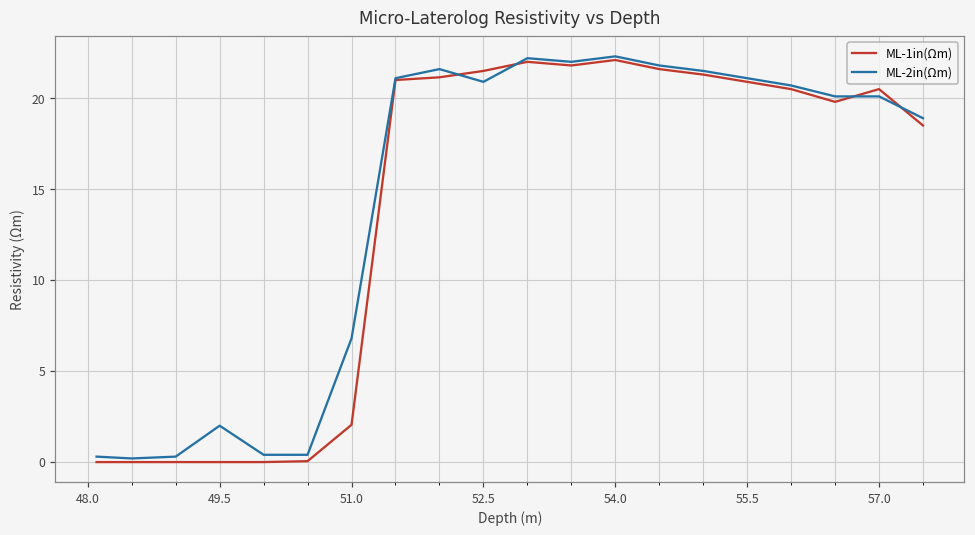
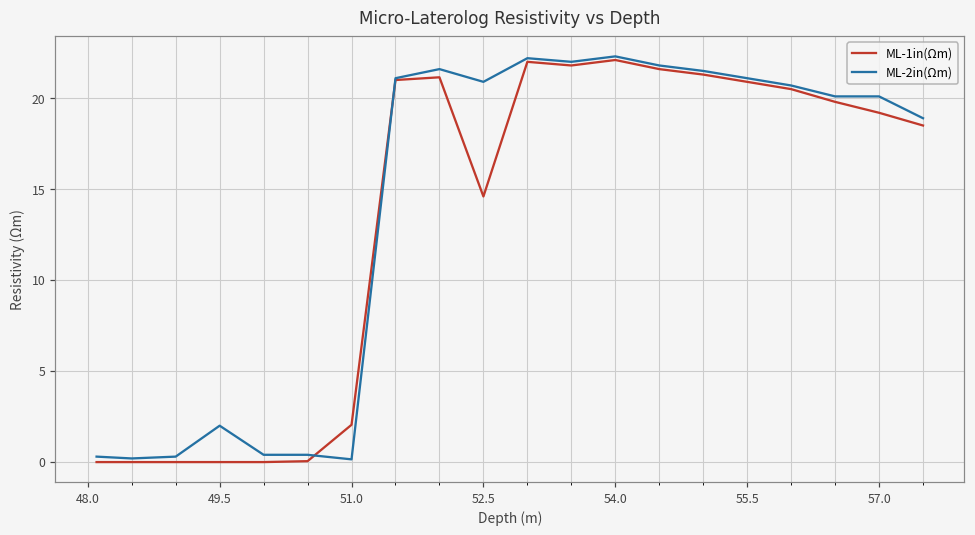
  {
    "ML-1in(Ωm)": {
      "49.5": 0.0,
      "51.0": 2.1,
-     "52.5": 21.5,
+     "52.5": 14.6,
      "54.0": 22.1,
      "55.5": 20.9,
-     "57.0": 20.5
+     "57.0": 19.2
    },
    "ML-2in(Ωm)": {
      "49.5": 2.0,
-     "51.0": 6.8,
+     "51.0": 0.2,
      "52.5": 20.9,
      "54.0": 22.3,
      "55.5": 21.1,
      "57.0": 20.1
    }
  }
